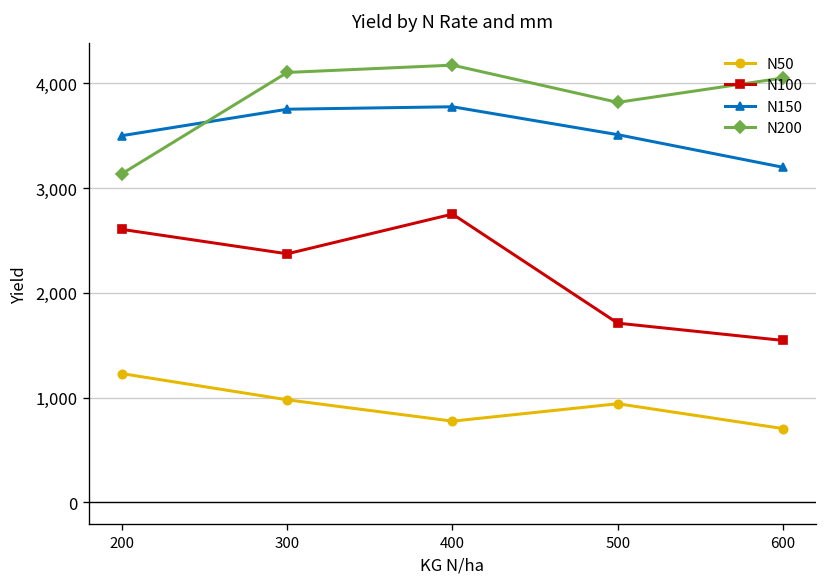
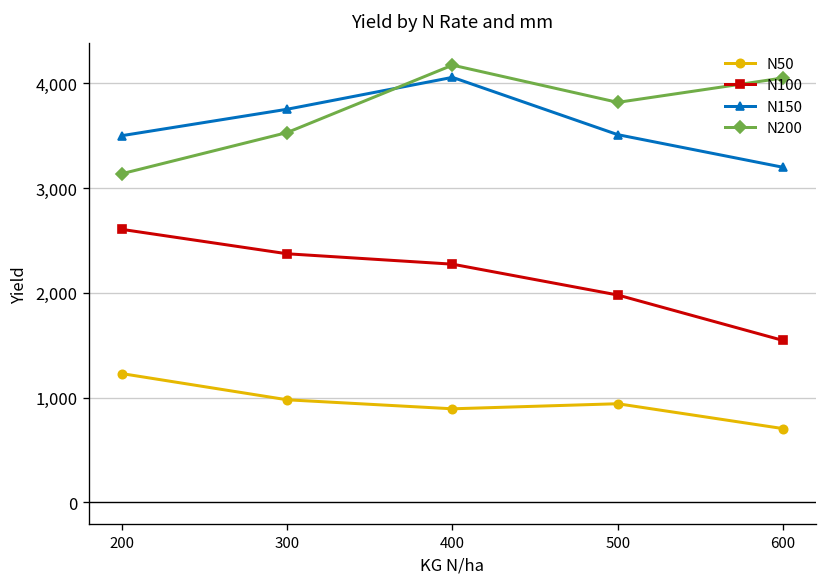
  {
    "N50": {
      "200": "1,200",
      "300": "1,000",
-     "400": "800",
+     "400": "900",
      "500": "900",
      "600": "700"
    },
    "N100": {
      "200": "2,600",
      "300": "2,400",
-     "400": "2,800",
-     "500": "1,700",
+     "400": "2,300",
+     "500": "2,000",
      "600": "1,500"
    },
    "N150": {
      "200": "3,500",
      "300": "3,800",
-     "400": "3,800",
+     "400": "4,100",
      "500": "3,500",
      "600": "3,200"
    },
    "N200": {
      "200": "3,100",
-     "300": "4,100",
+     "300": "3,500",
      "400": "4,200",
      "500": "3,800",
      "600": "4,000"
    }
  }
